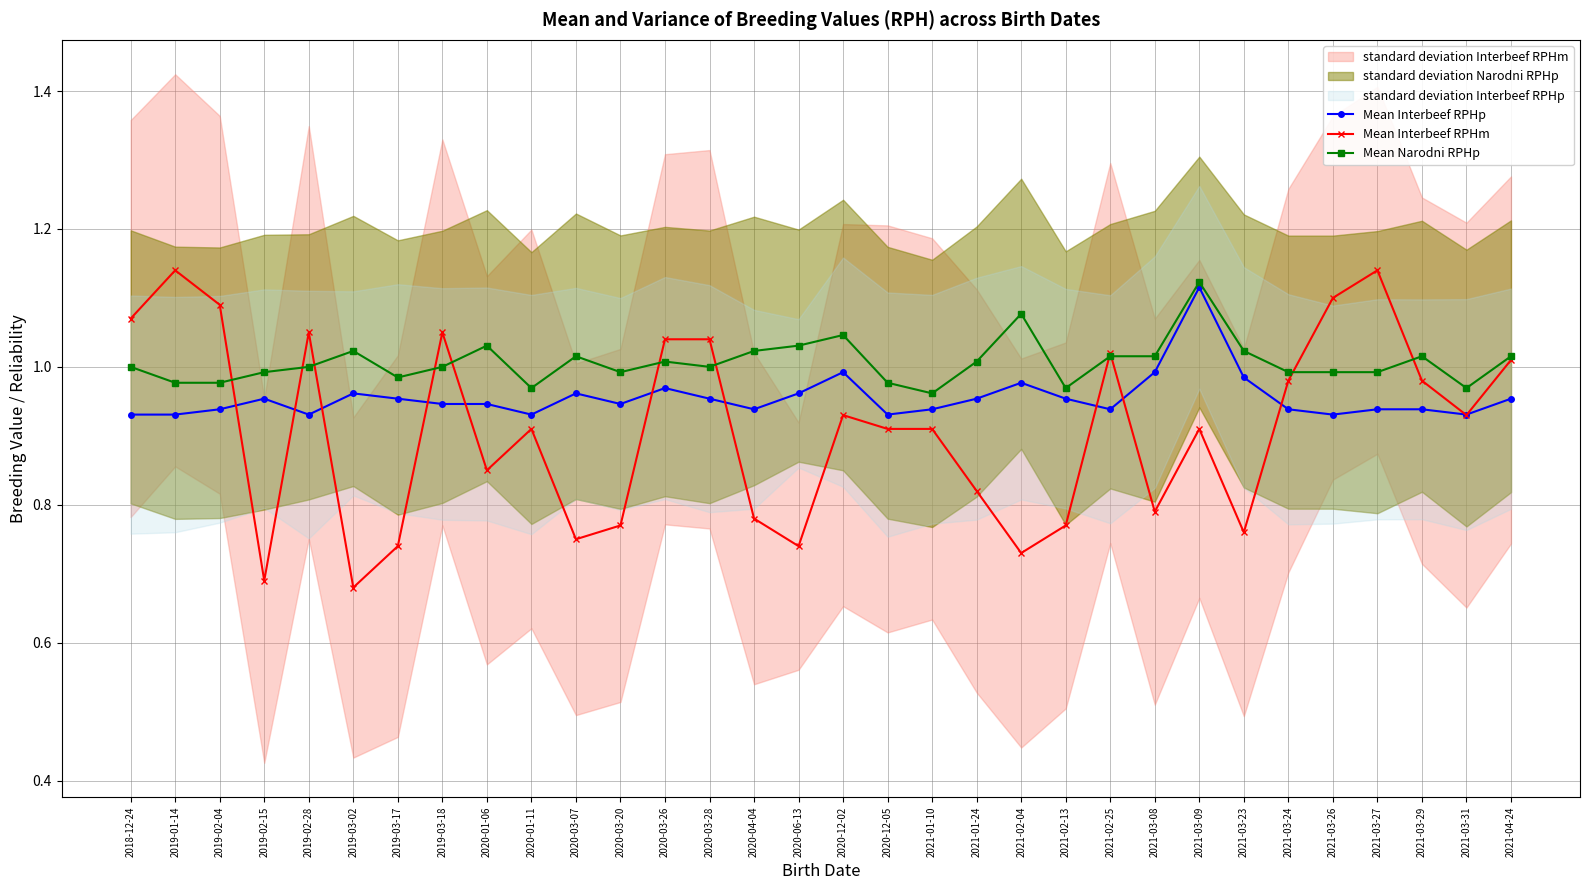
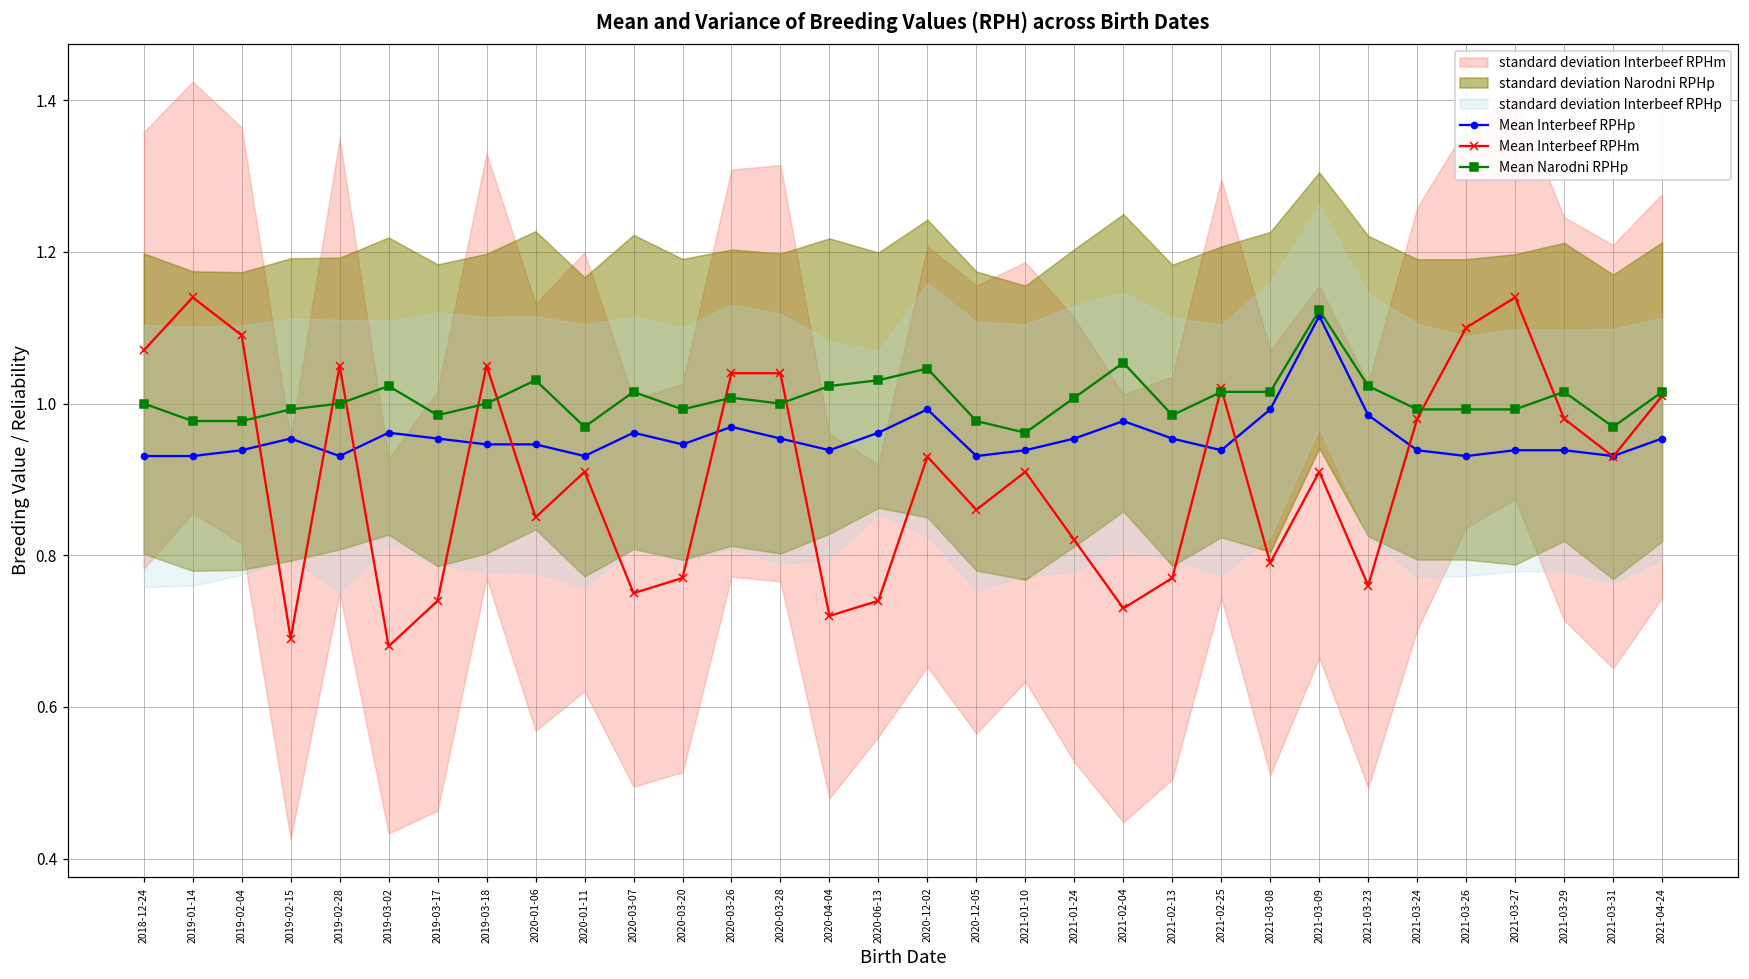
  {
    "Mean Interbeef RPHp": {
      "2018-12-24": 0.93,
      "2019-01-14": 0.93,
      "2019-02-04": 0.94,
      "2019-02-28": 0.93,
      "2019-03-02": 0.96,
      "2019-03-17": 0.95,
      "2019-03-18": 0.95,
      "2020-01-06": 0.95,
      "2020-01-11": 0.93,
      "2020-03-07": 0.96,
      "2020-03-20": 0.95,
      "2020-03-26": 0.97,
      "2020-03-28": 0.95,
      "2020-04-04": 0.94,
      "2020-06-13": 0.96,
      "2020-12-02": 0.99,
      "2020-12-05": 0.93,
      "2021-01-10": 0.94,
      "2021-01-24": 0.95,
      "2021-02-04": 0.98,
      "2021-02-13": 0.95,
      "2021-02-25": 0.94,
      "2021-03-08": 0.99,
      "2021-03-09": 1.12,
      "2021-03-23": 0.98,
      "2021-03-24": 0.94,
      "2021-03-26": 0.93,
      "2021-03-27": 0.94,
      "2021-03-29": 0.94,
      "2021-04-24": 0.95
    },
    "Mean Interbeef RPHm": {
      "2018-12-24": 1.07,
      "2019-01-14": 1.14,
      "2019-02-04": 1.09,
      "2019-02-15": 0.69,
      "2019-02-28": 1.05,
      "2019-03-02": 0.68,
      "2019-03-17": 0.74,
      "2019-03-18": 1.05,
      "2020-01-06": 0.85,
      "2020-01-11": 0.91,
      "2020-03-07": 0.75,
      "2020-03-20": 0.77,
      "2020-03-26": 1.04,
      "2020-03-28": 1.04,
-     "2020-04-04": 0.78,
+     "2020-04-04": 0.72,
      "2020-06-13": 0.74,
      "2020-12-02": 0.93,
-     "2020-12-05": 0.91,
+     "2020-12-05": 0.86,
      "2021-01-10": 0.91,
      "2021-01-24": 0.82,
      "2021-02-04": 0.73,
      "2021-02-13": 0.77,
      "2021-02-25": 1.02,
      "2021-03-08": 0.79,
      "2021-03-09": 0.91,
      "2021-03-23": 0.76,
      "2021-03-24": 0.98,
      "2021-03-26": 1.10,
      "2021-03-27": 1.14,
      "2021-03-29": 0.98,
      "2021-04-24": 1.01
    },
    "Mean Narodni RPHp": {
      "2018-12-24": 1.00,
      "2019-01-14": 0.98,
      "2019-02-04": 0.98,
      "2019-02-15": 0.99,
      "2019-02-28": 1.00,
      "2019-03-02": 1.02,
      "2019-03-17": 0.98,
      "2019-03-18": 1.00,
      "2020-01-06": 1.03,
      "2020-01-11": 0.97,
      "2020-03-07": 1.02,
      "2020-03-20": 0.99,
      "2020-03-26": 1.01,
      "2020-03-28": 1.00,
      "2020-06-13": 1.03,
      "2020-12-02": 1.05,
      "2020-12-05": 0.98,
      "2021-01-10": 0.96,
      "2021-01-24": 1.01,
-     "2021-02-04": 1.08,
-     "2021-02-13": 0.97,
+     "2021-02-04": 1.05,
+     "2021-02-13": 0.98,
      "2021-02-25": 1.02,
      "2021-03-08": 1.02,
      "2021-03-09": 1.12,
      "2021-03-24": 0.99,
      "2021-03-26": 0.99,
      "2021-03-27": 0.99,
      "2021-03-29": 1.02,
      "2021-03-31": 0.97,
      "2021-04-24": 1.02
    }
  }
